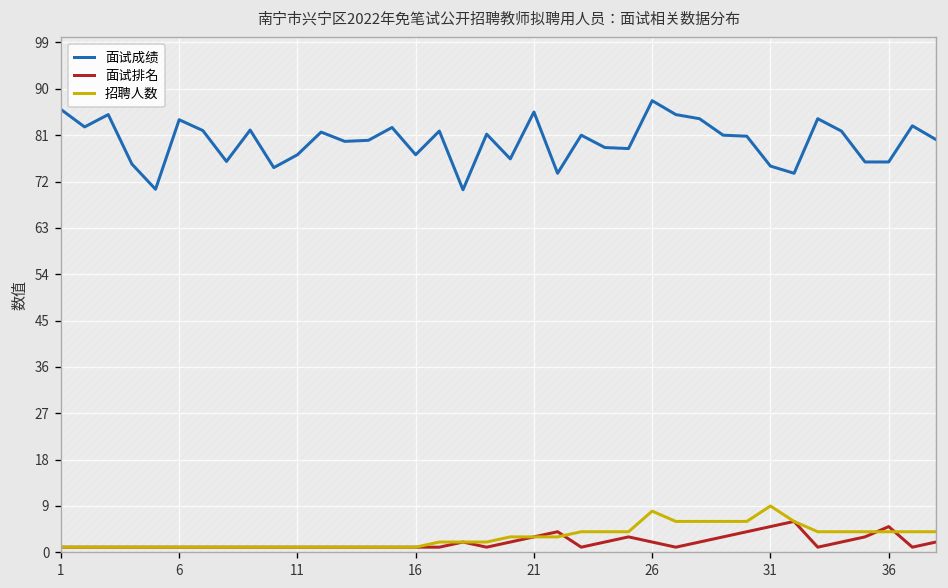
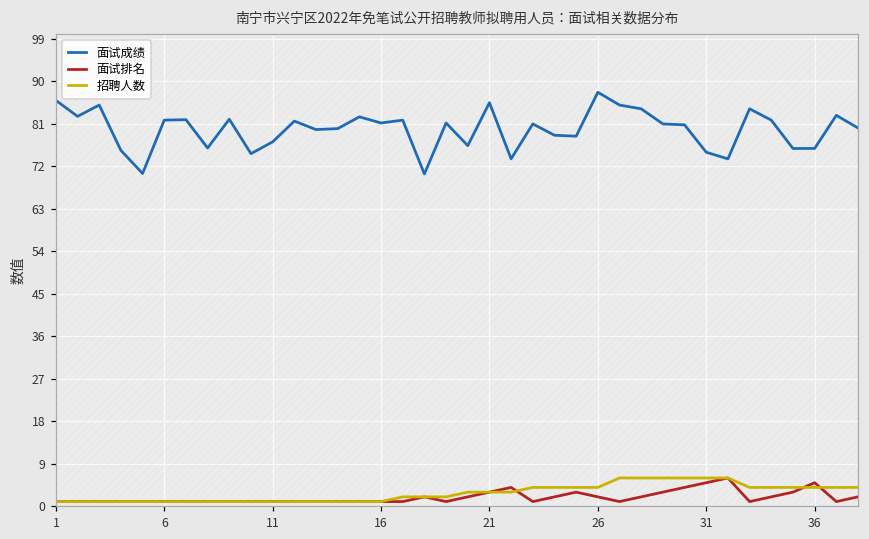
  {
    "面试成绩": {
      "1": 86,
-     "6": 84,
+     "6": 82,
      "11": 77,
-     "16": 77,
+     "16": 81,
      "21": 86,
      "26": 88,
      "31": 75,
      "36": 76
    },
    "面试排名": {
      "26": 2,
      "31": 5,
      "36": 5
    },
    "招聘人数": {
-     "26": 8,
-     "31": 9,
+     "26": 4,
+     "31": 6,
      "36": 4
    }
  }
